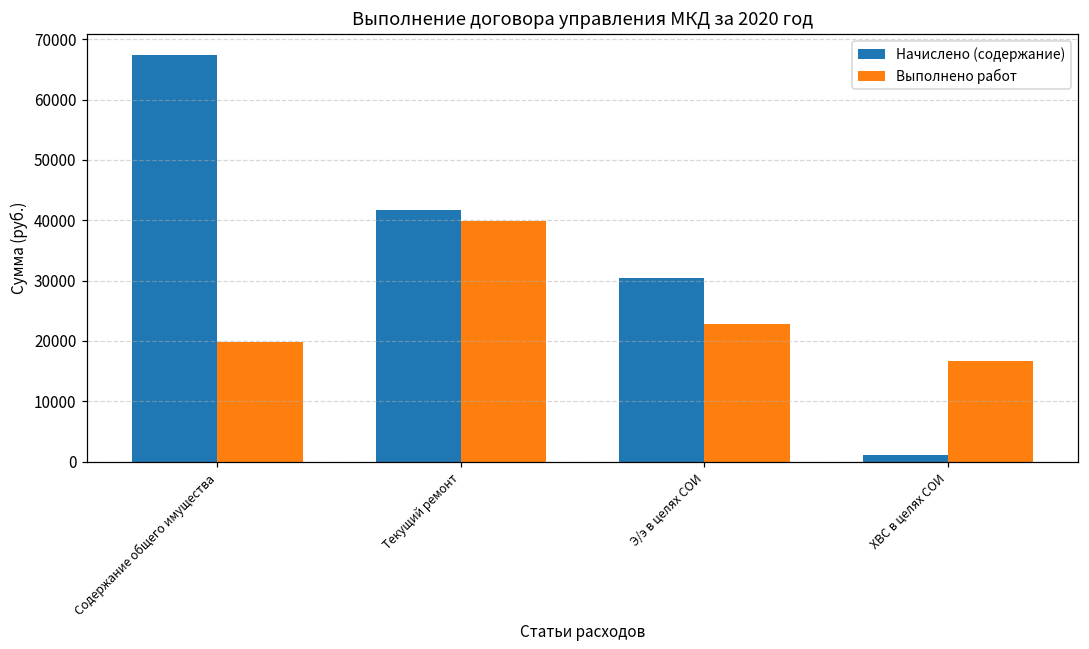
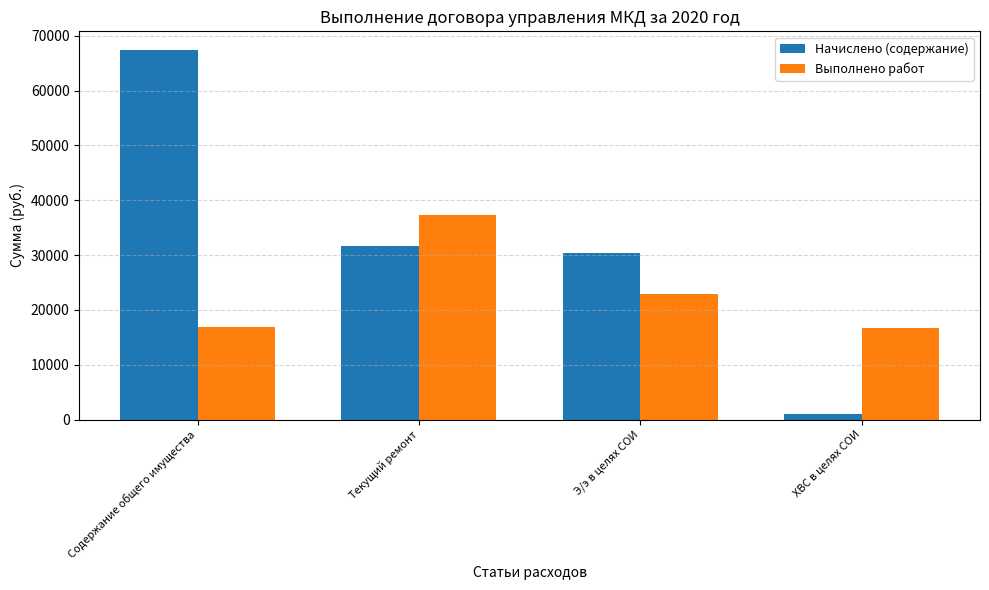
  {
    "Начислено (содержание)": {
      "Содержание общего имущества": 67000,
-     "Текущий ремонт": 42000,
+     "Текущий ремонт": 32000,
      "Э/э в целях СОИ": 30000,
      "ХВС в целях СОИ": 1000
    },
    "Выполнено работ": {
-     "Содержание общего имущества": 20000,
-     "Текущий ремонт": 40000,
+     "Содержание общего имущества": 17000,
+     "Текущий ремонт": 37000,
      "Э/э в целях СОИ": 23000,
      "ХВС в целях СОИ": 17000
    }
  }
